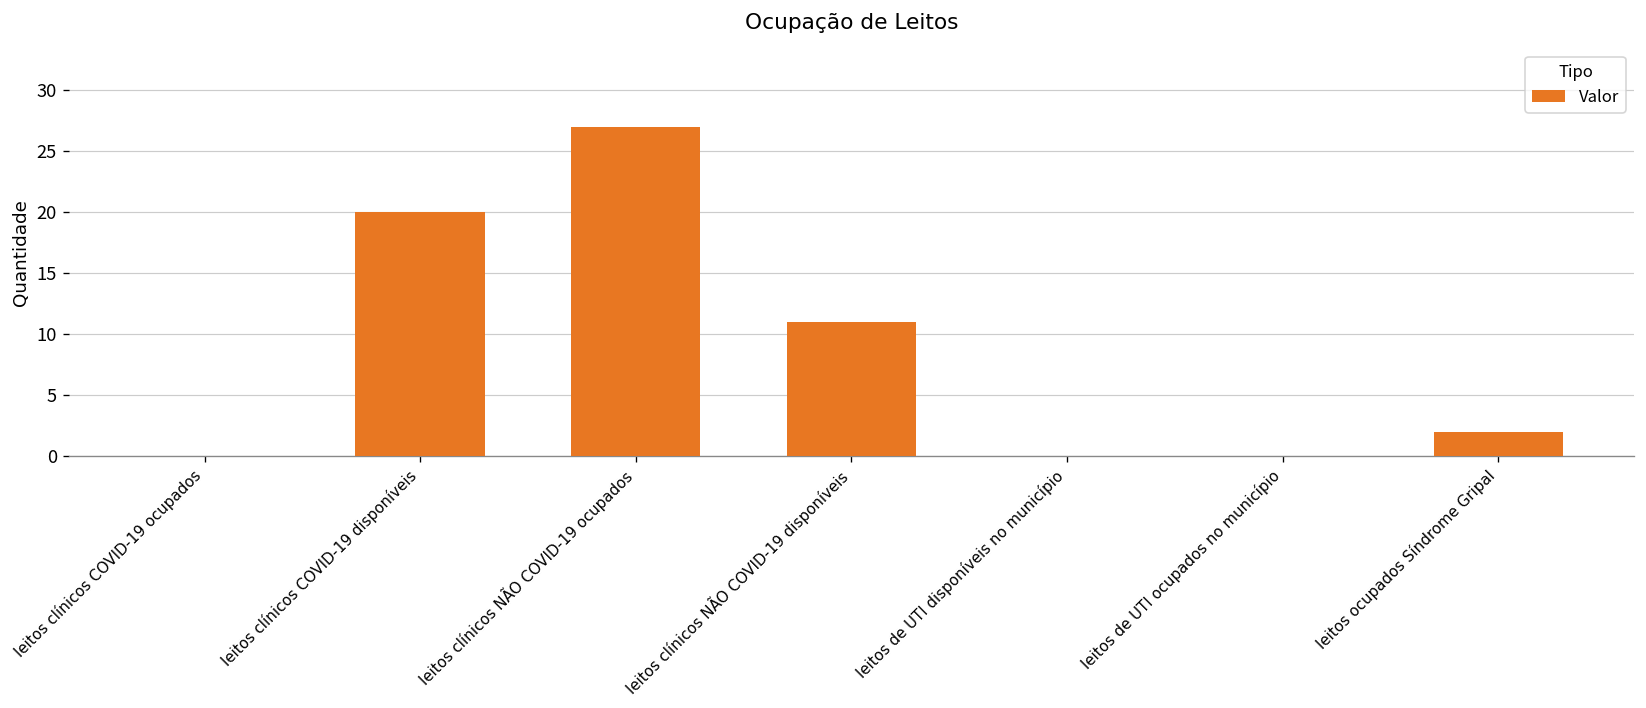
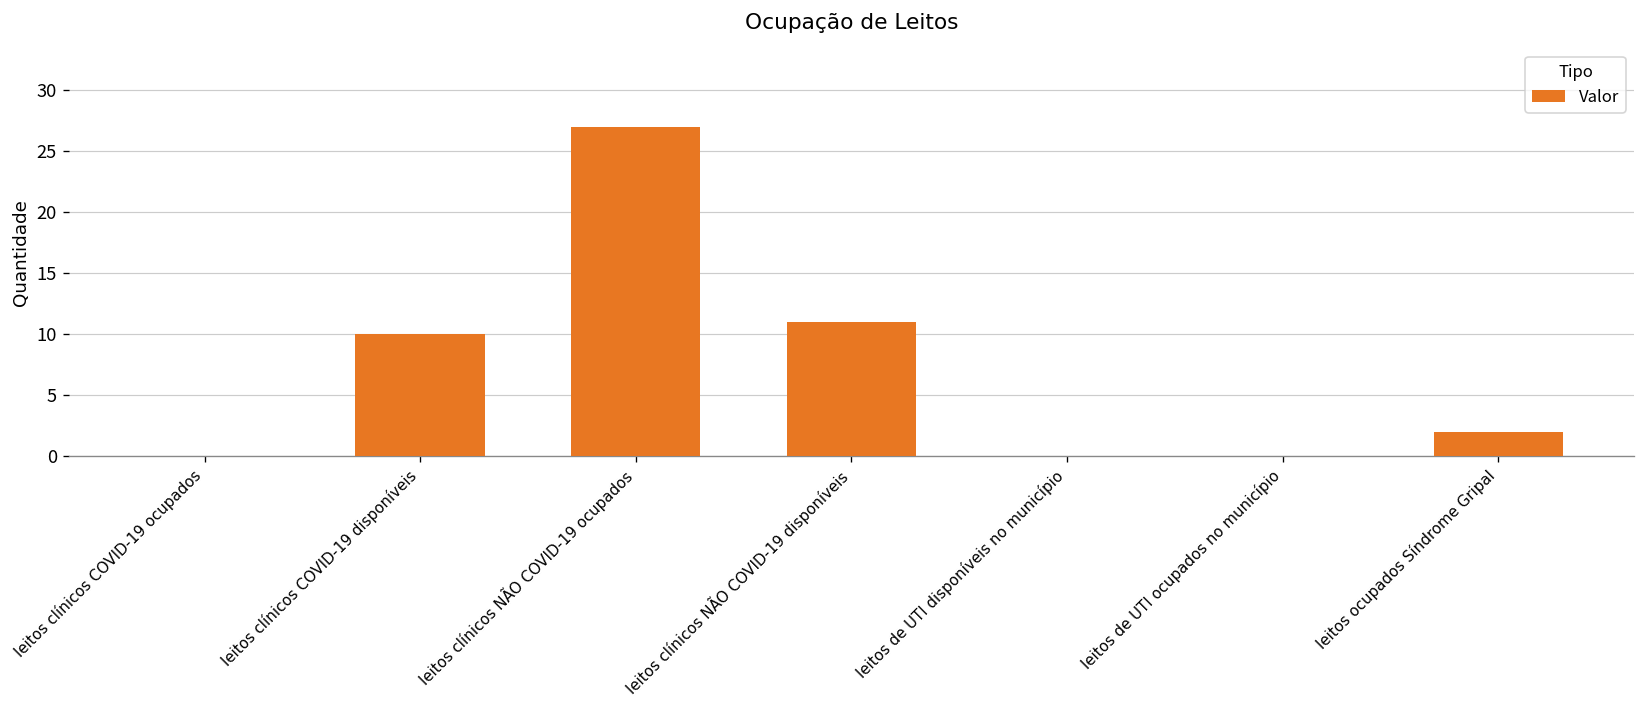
  {
    "leitos clínicos COVID-19 ocupados": 0,
-   "leitos clínicos COVID-19 disponíveis": 20,
+   "leitos clínicos COVID-19 disponíveis": 10,
    "leitos clínicos NÃO COVID-19 ocupados": 27,
    "leitos clínicos NÃO COVID-19 disponíveis": 11,
    "leitos de UTI disponíveis no município": 0,
    "leitos de UTI ocupados no município": 0,
    "leitos ocupados Síndrome Gripal": 2
  }
